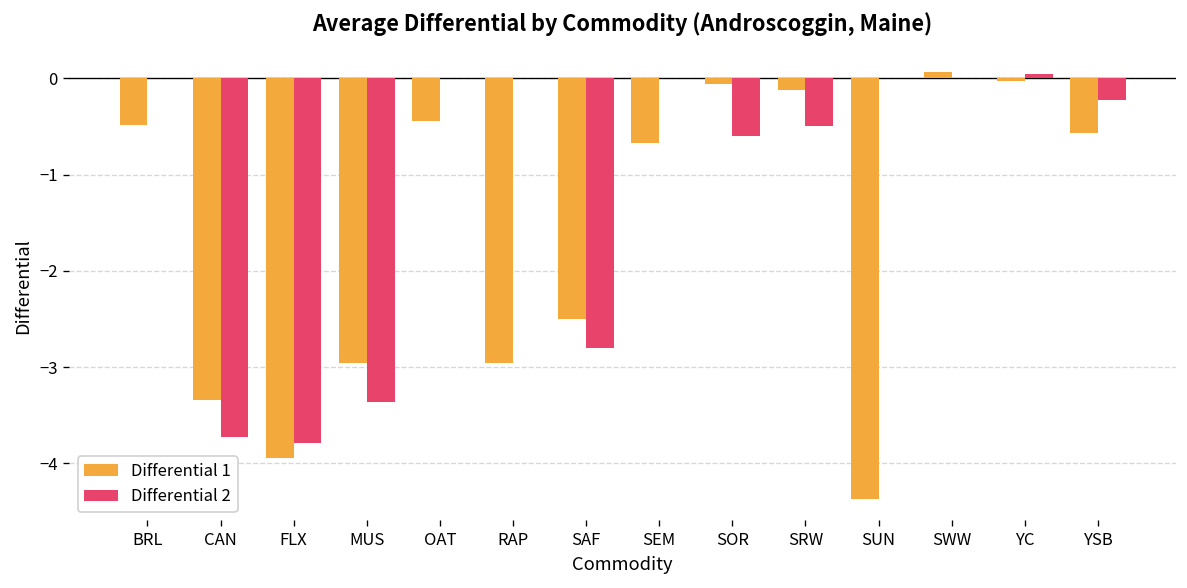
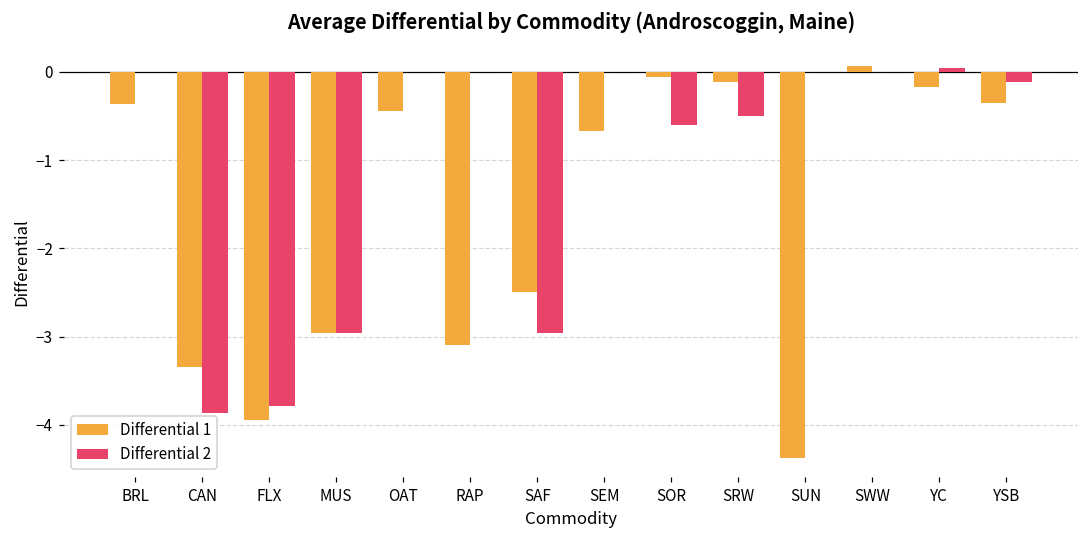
  {
    "Differential 1": {
-     "BRL": -0.5,
+     "BRL": -0.4,
      "CAN": -3.3,
      "FLX": -3.9,
      "MUS": -3.0,
      "OAT": -0.4,
-     "RAP": -3.0,
+     "RAP": -3.1,
      "SAF": -2.5,
      "SEM": -0.7,
      "SOR": -0.1,
      "SRW": -0.1,
      "SUN": -4.4,
      "SWW": 0.1,
-     "YC": 0.0,
-     "YSB": -0.6
+     "YC": -0.2,
+     "YSB": -0.4
    },
    "Differential 2": {
      "BRL": 0.0,
-     "CAN": -3.7,
+     "CAN": -3.9,
      "FLX": -3.8,
-     "MUS": -3.4,
+     "MUS": -3.0,
      "OAT": 0.0,
      "RAP": 0.0,
-     "SAF": -2.8,
+     "SAF": -3.0,
      "SEM": 0.0,
      "SOR": -0.6,
      "SRW": -0.5,
      "SUN": 0.0,
      "SWW": 0.0,
      "YC": 0.0,
-     "YSB": -0.2
+     "YSB": -0.1
    }
  }
